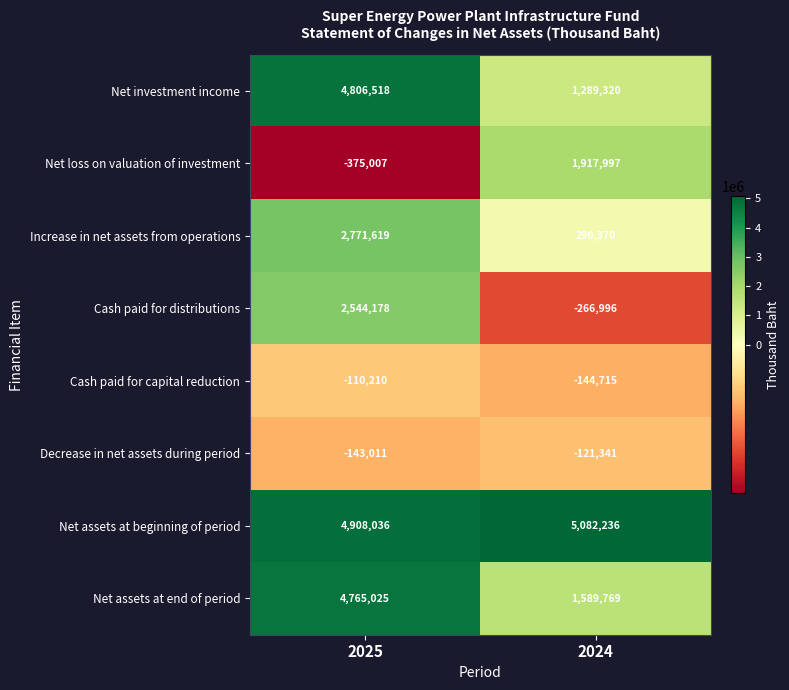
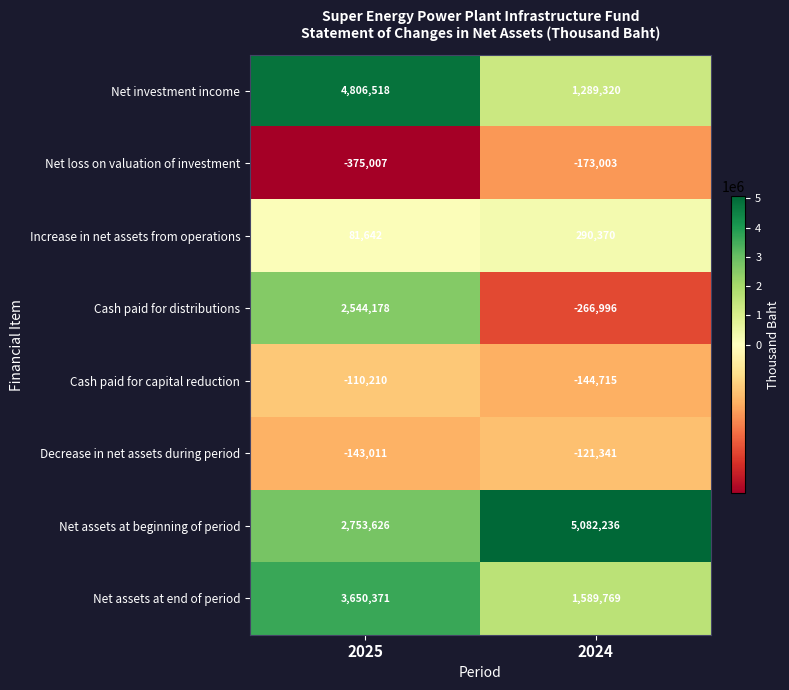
  {
    "Net investment income": {
      "2025": "4,806,518",
      "2024": "1,289,320"
    },
    "Net loss on valuation of investment": {
      "2025": "-375,007",
-     "2024": "1,917,997"
+     "2024": "-173,003"
    },
    "Increase in net assets from operations": {
-     "2025": "2,771,619",
+     "2025": "81,642",
      "2024": "290,370"
    },
    "Cash paid for distributions": {
      "2025": "2,544,178",
      "2024": "-266,996"
    },
    "Cash paid for capital reduction": {
      "2025": "-110,210",
      "2024": "-144,715"
    },
    "Decrease in net assets during period": {
      "2025": "-143,011",
      "2024": "-121,341"
    },
    "Net assets at beginning of period": {
-     "2025": "4,908,036",
+     "2025": "2,753,626",
      "2024": "5,082,236"
    },
    "Net assets at end of period": {
-     "2025": "4,765,025",
+     "2025": "3,650,371",
      "2024": "1,589,769"
    }
  }
